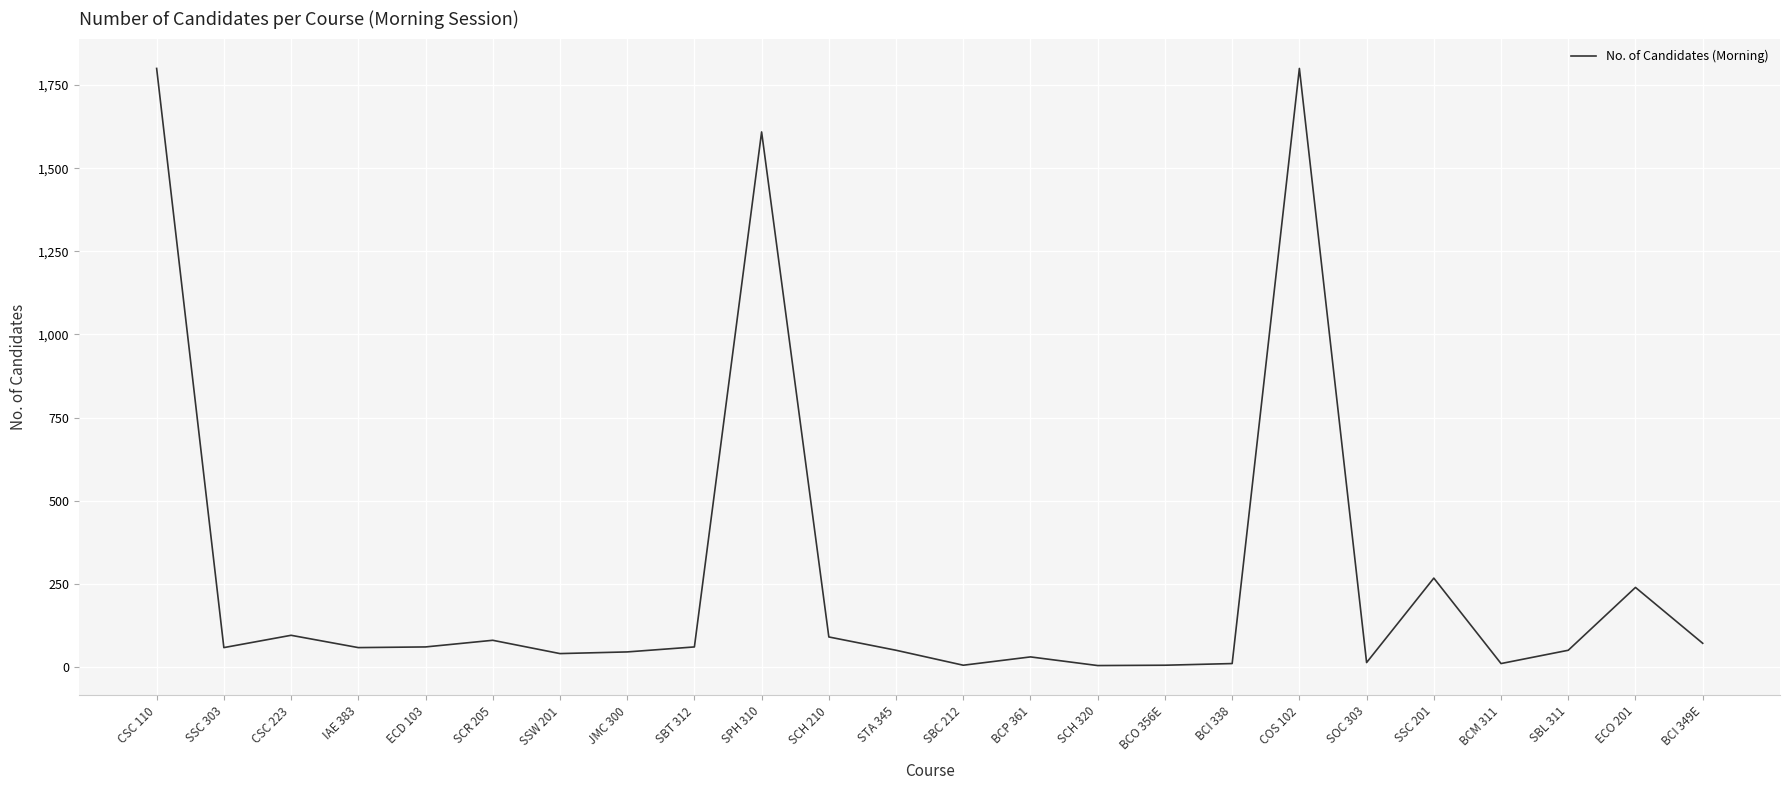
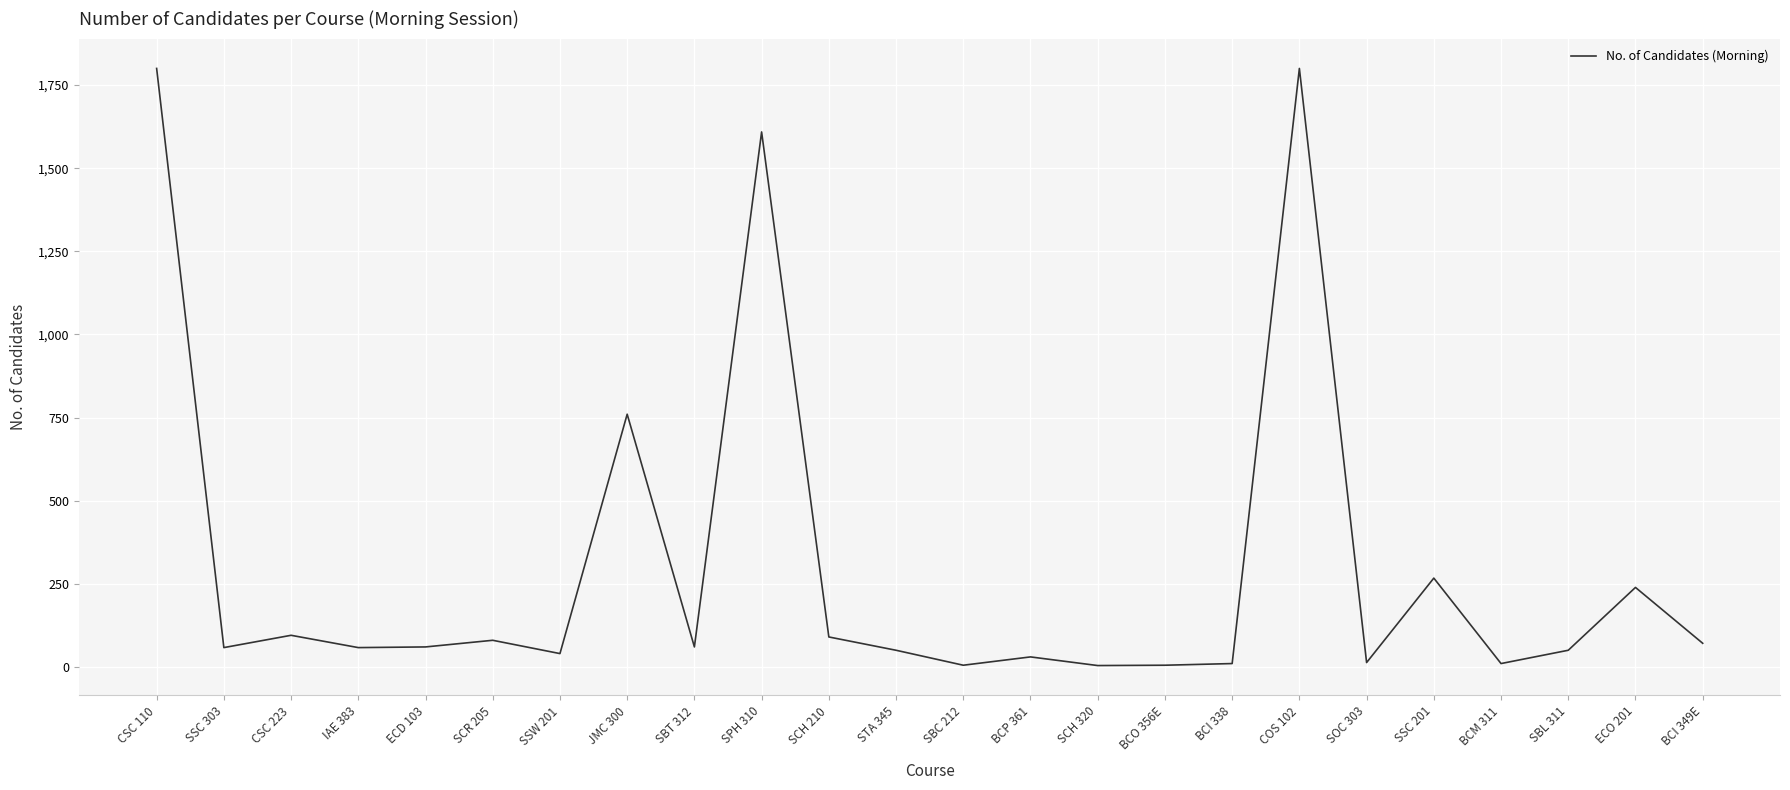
  {
    "CSC 110": "1,800",
    "SSC 303": "60",
    "CSC 223": "100",
    "IAE 383": "60",
    "ECD 103": "60",
    "SCR 205": "80",
    "SSW 201": "40",
-   "JMC 300": "50",
+   "JMC 300": "760",
    "SBT 312": "60",
    "SPH 310": "1,610",
    "SCH 210": "90",
    "STA 345": "50",
    "SBC 212": "10",
    "BCP 361": "30",
    "SCH 320": "0",
    "BCO 356E": "10",
    "BCI 338": "10",
    "COS 102": "1,800",
    "SOC 303": "10",
    "SSC 201": "270",
    "BCM 311": "10",
    "SBL 311": "50",
    "ECO 201": "240",
    "BCI 349E": "70"
  }
